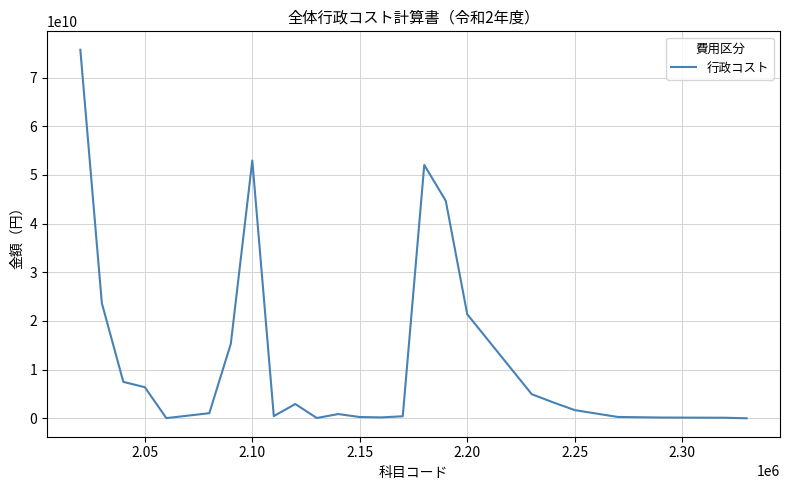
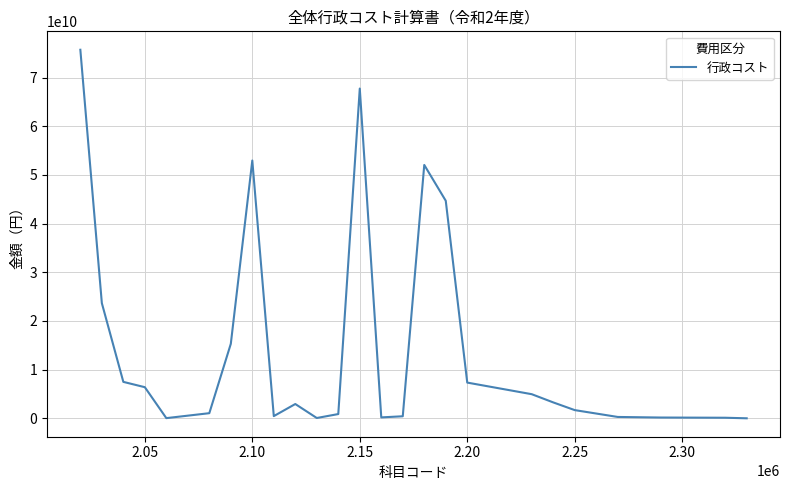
  {
    "2.05": 6000000000,
    "2.10": 53000000000,
-   "2.15": 0,
-   "2.20": 21000000000,
+   "2.15": 68000000000,
+   "2.20": 7000000000,
    "2.25": 2000000000
  }
